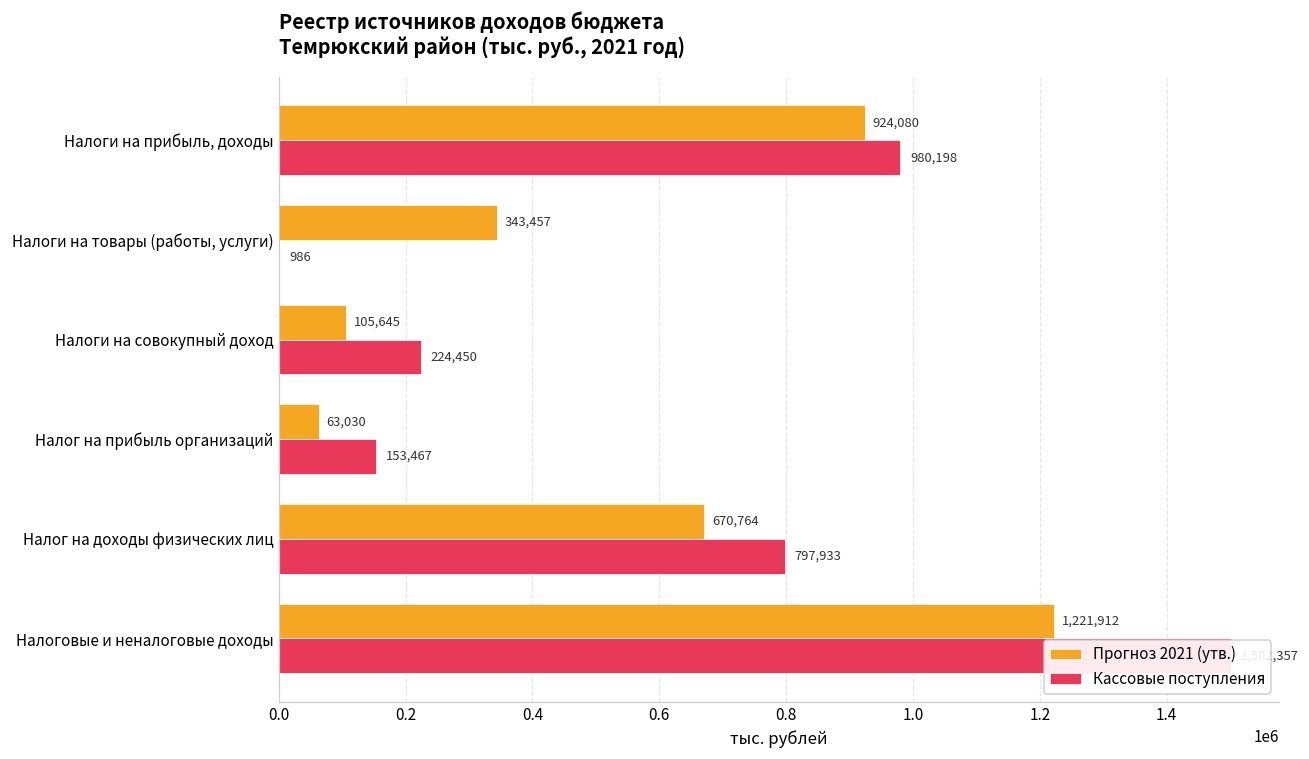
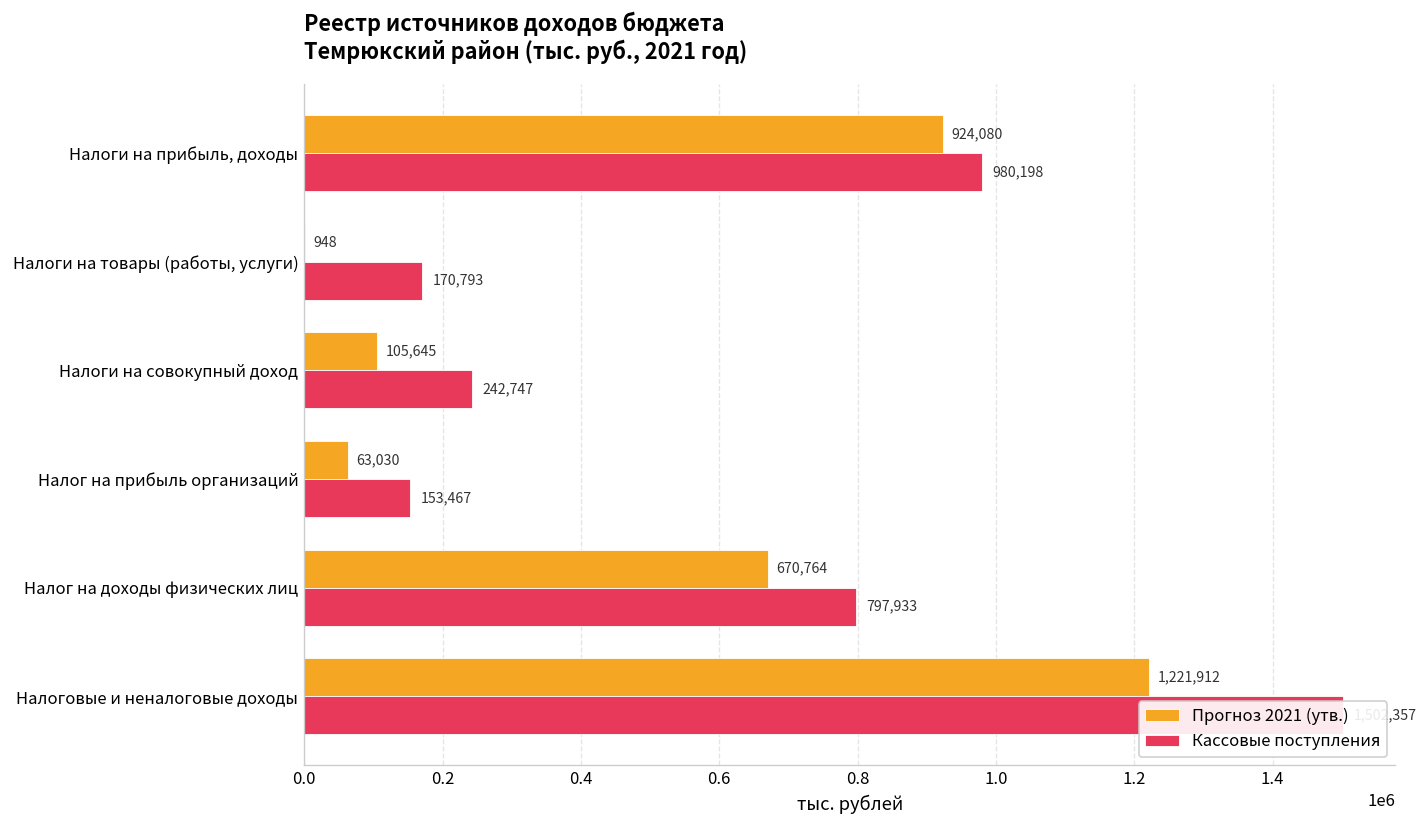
  {
    "Прогноз 2021 (утв.)": {
      "Налоги на прибыль, доходы": "924,080",
-     "Налоги на товары (работы, услуги)": "343,457",
+     "Налоги на товары (работы, услуги)": "948",
      "Налоги на совокупный доход": "105,645",
      "Налог на прибыль организаций": "63,030",
      "Налог на доходы физических лиц": "670,764",
      "Налоговые и неналоговые доходы": "1,221,912"
    },
    "Кассовые поступления": {
      "Налоги на прибыль, доходы": "980,198",
-     "Налоги на товары (работы, услуги)": "986",
-     "Налоги на совокупный доход": "224,450",
+     "Налоги на товары (работы, услуги)": "170,793",
+     "Налоги на совокупный доход": "242,747",
      "Налог на прибыль организаций": "153,467",
      "Налог на доходы физических лиц": "797,933"
    }
  }
